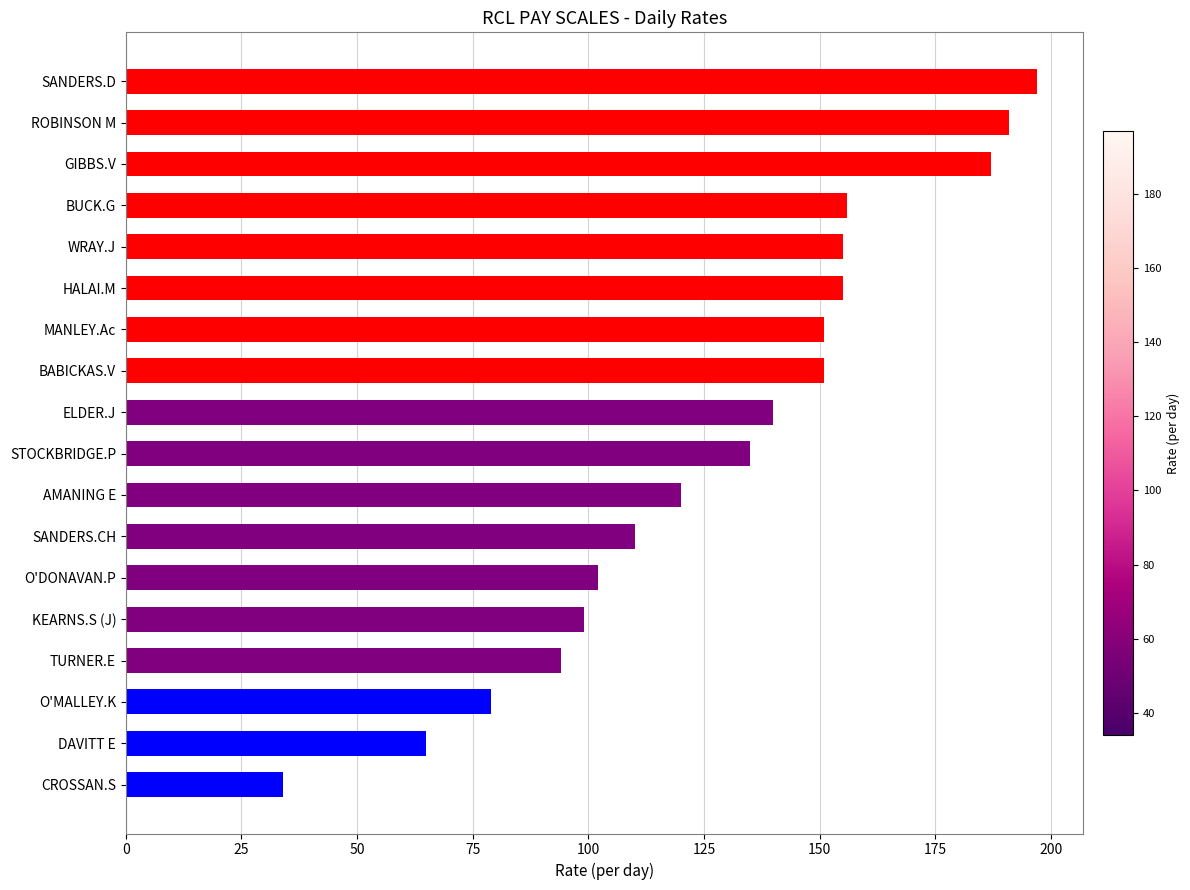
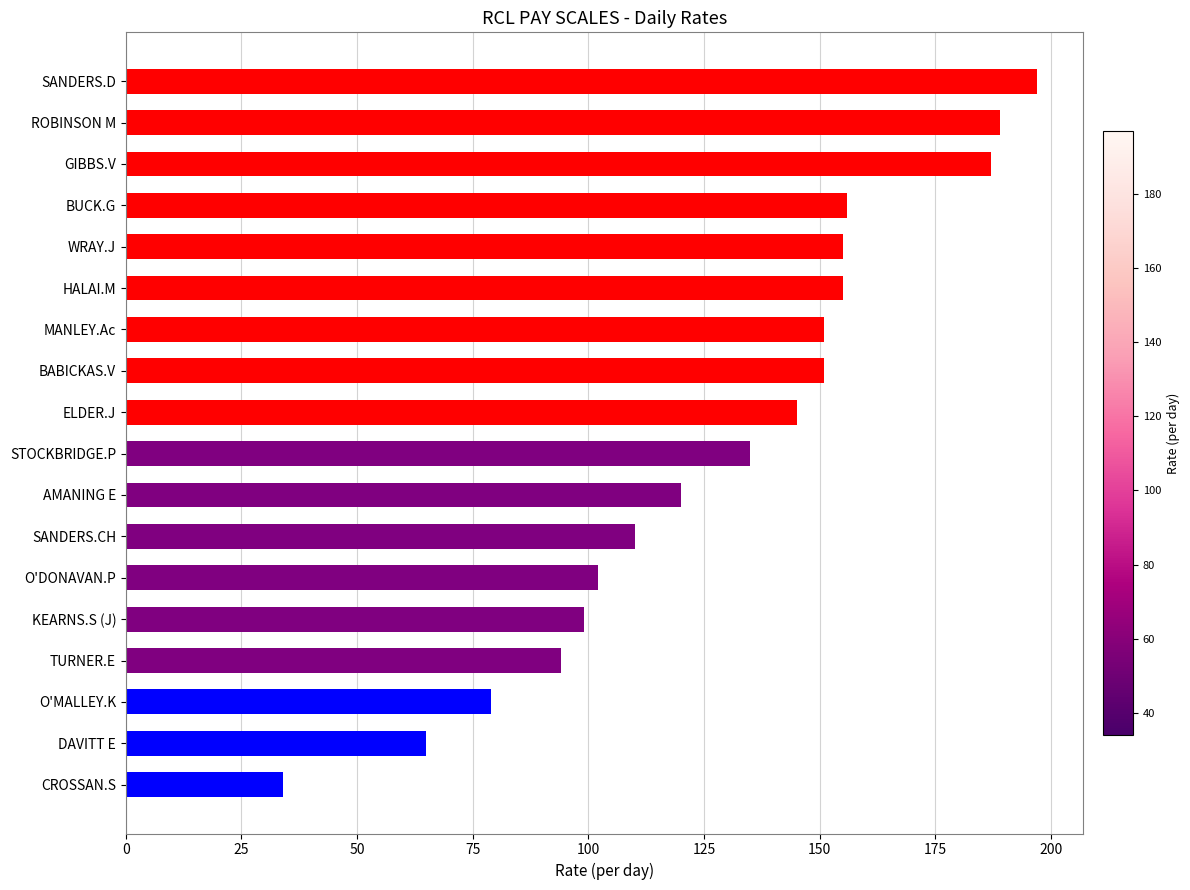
  {
    "SANDERS.D": 197,
-   "ROBINSON M": 191,
+   "ROBINSON M": 189,
    "GIBBS.V": 187,
    "BUCK.G": 156,
    "WRAY.J": 155,
    "HALAI.M": 155,
    "MANLEY.Ac": 151,
    "BABICKAS.V": 151,
-   "ELDER.J": 140,
+   "ELDER.J": 145,
    "STOCKBRIDGE.P": 135,
    "AMANING E": 120,
    "SANDERS.CH": 110,
    "O'DONAVAN.P": 102,
    "KEARNS.S (J)": 99,
    "TURNER.E": 94,
    "O'MALLEY.K": 79,
    "DAVITT E": 65,
    "CROSSAN.S": 34
  }
